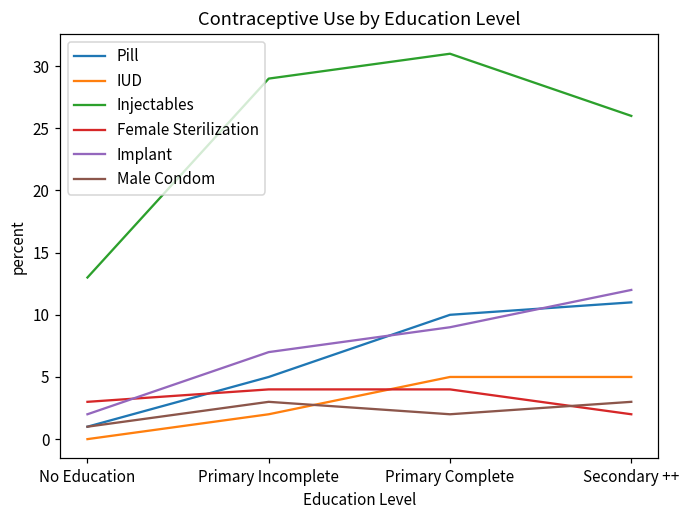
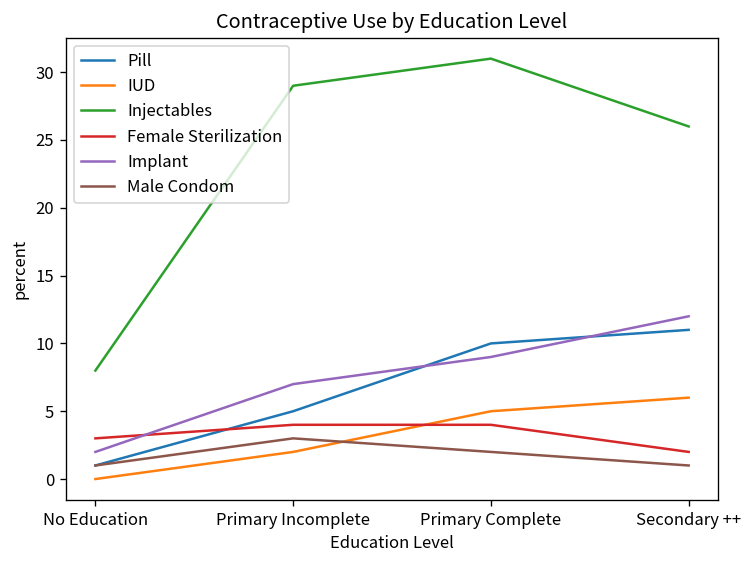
  {
    "Pill": {
      "Primary Incomplete": 5,
      "Primary Complete": 10,
      "Secondary ++": 11
    },
    "IUD": {
      "No Education": 0,
      "Primary Incomplete": 2,
      "Primary Complete": 5,
-     "Secondary ++": 5
+     "Secondary ++": 6
    },
    "Injectables": {
-     "No Education": 13,
+     "No Education": 8,
      "Primary Incomplete": 29,
      "Primary Complete": 31,
      "Secondary ++": 26
    },
    "Female Sterilization": {
      "No Education": 3,
      "Primary Incomplete": 4,
      "Primary Complete": 4,
      "Secondary ++": 2
    },
    "Implant": {
      "No Education": 2,
      "Primary Incomplete": 7,
      "Primary Complete": 9,
      "Secondary ++": 12
    },
    "Male Condom": {
      "Primary Incomplete": 3,
      "Primary Complete": 2,
-     "Secondary ++": 3
+     "Secondary ++": 1
    }
  }
